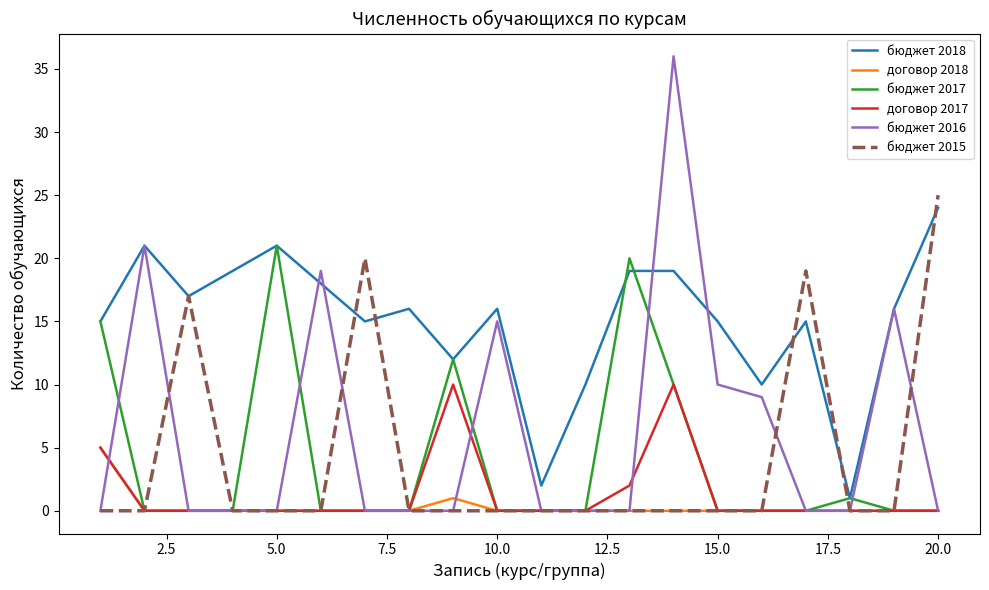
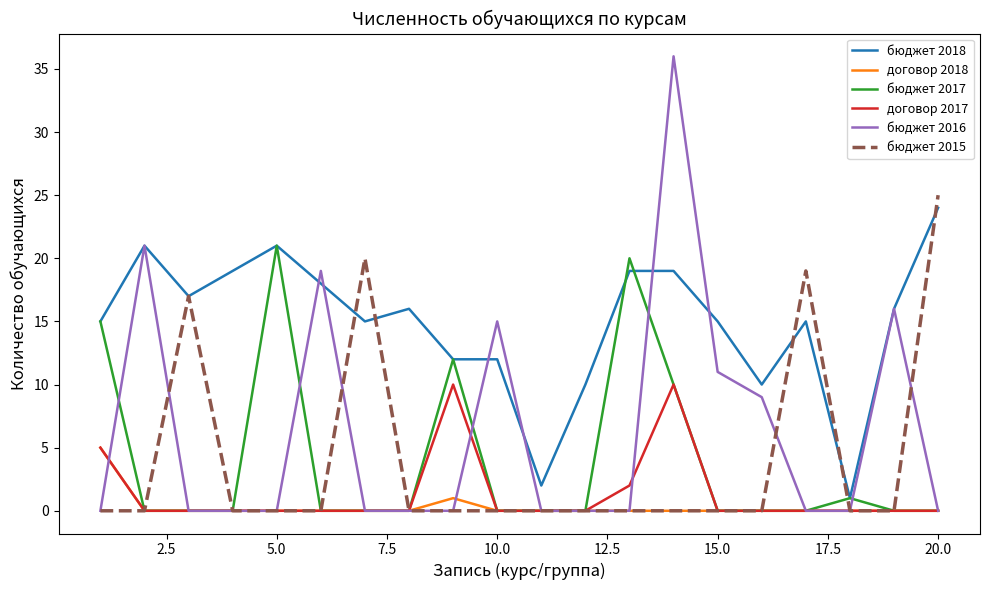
  {
    "бюджет 2018": {
-     "10.0": 16,
+     "10.0": 12,
      "15.0": 15,
      "20.0": 24
    },
    "бюджет 2016": {
      "10.0": 15,
-     "15.0": 10
+     "15.0": 11
    },
    "бюджет 2015": {
      "20.0": 25
    }
  }
